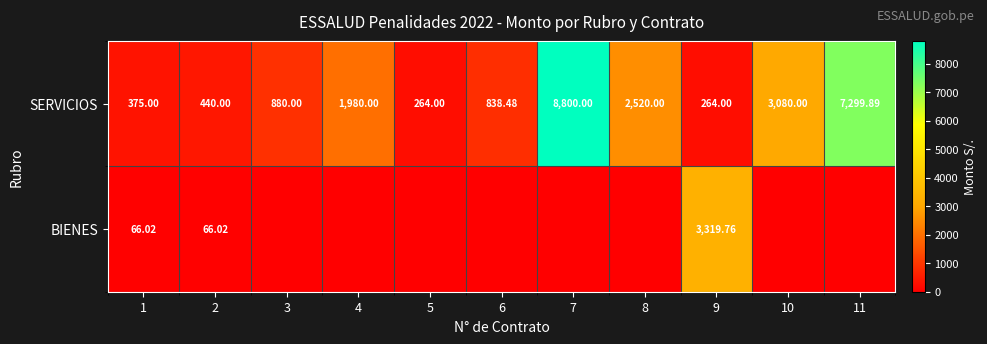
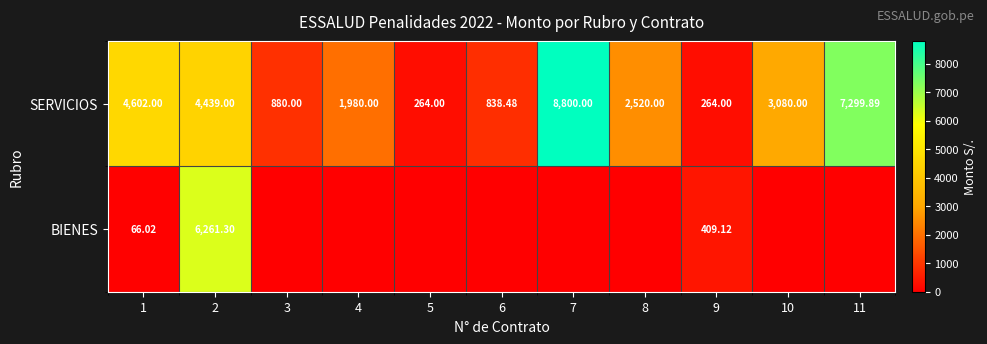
  {
    "SERVICIOS": {
-     "1": "375.00",
-     "2": "440.00",
+     "1": "4,602.00",
+     "2": "4,439.00",
      "3": "880.00",
      "4": "1,980.00",
      "5": "264.00",
      "6": "838.48",
      "7": "8,800.00",
      "8": "2,520.00",
      "9": "264.00",
      "10": "3,080.00",
      "11": "7,299.89"
    },
    "BIENES": {
      "1": "66.02",
-     "2": "66.02",
-     "9": "3,319.76"
+     "2": "6,261.30",
+     "9": "409.12"
    }
  }
